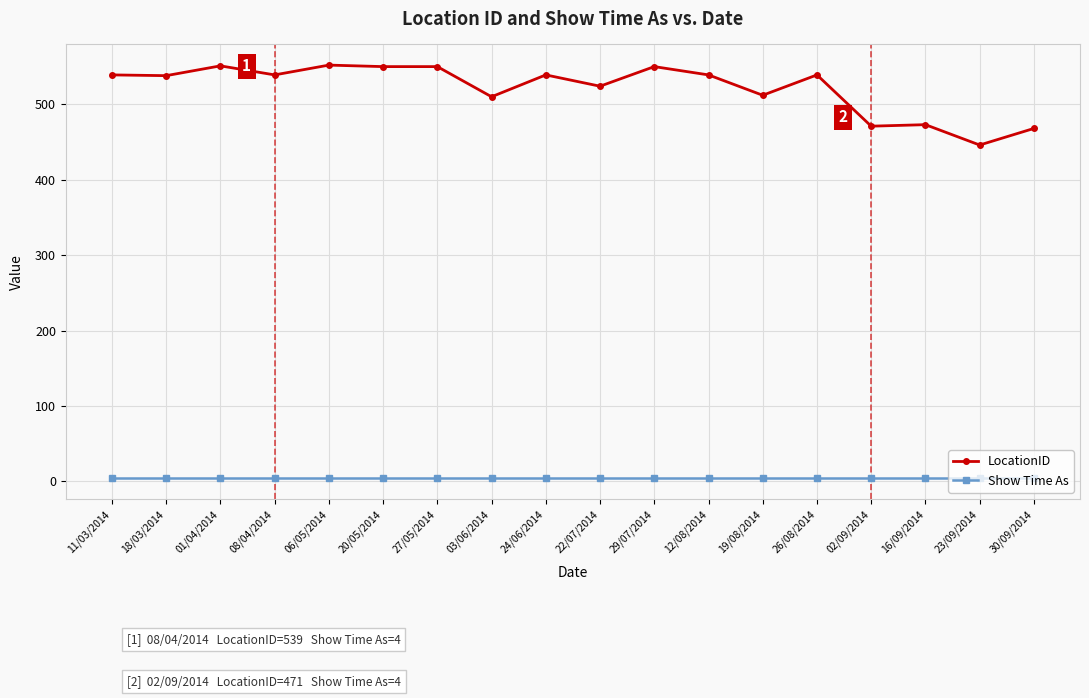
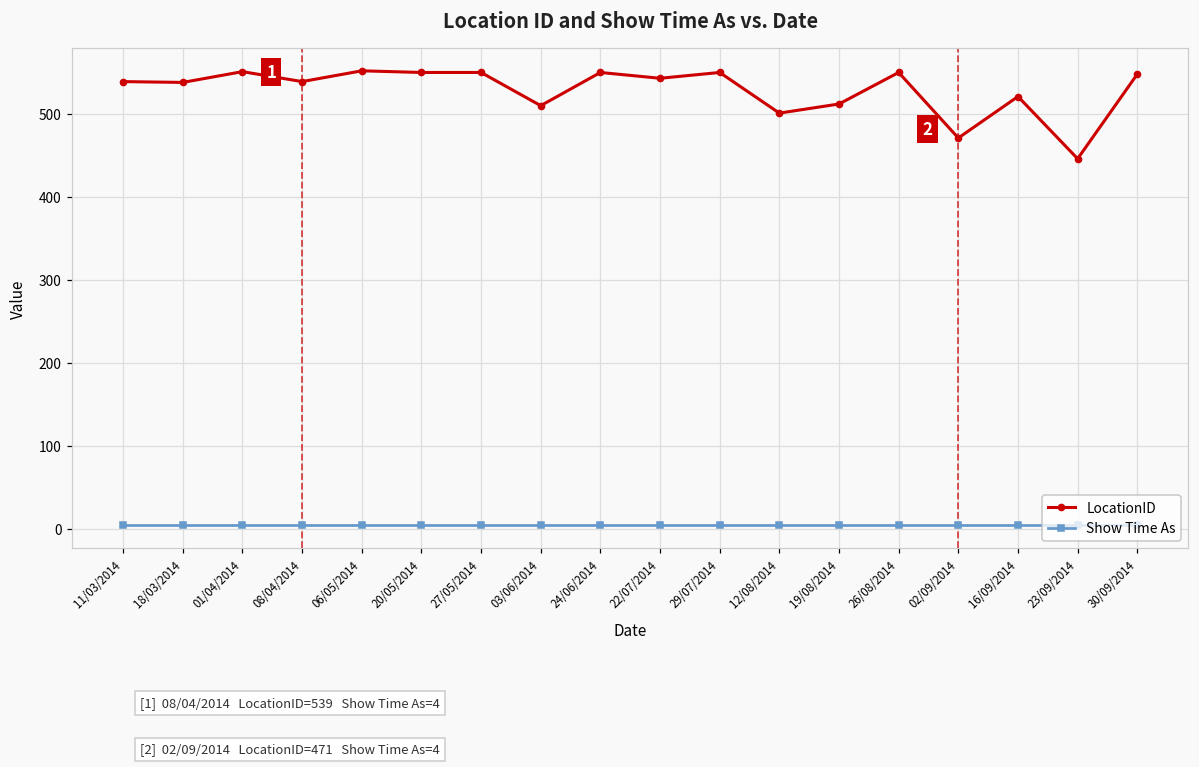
  {
    "LocationID": {
      "11/03/2014": 540,
      "18/03/2014": 540,
      "08/04/2014": 540,
      "06/05/2014": 550,
      "20/05/2014": 550,
      "27/05/2014": 550,
      "03/06/2014": 510,
-     "24/06/2014": 540,
-     "22/07/2014": 520,
+     "24/06/2014": 550,
+     "22/07/2014": 540,
      "29/07/2014": 550,
-     "12/08/2014": 540,
+     "12/08/2014": 500,
      "19/08/2014": 510,
-     "26/08/2014": 540,
-     "16/09/2014": 470,
+     "26/08/2014": 550,
+     "16/09/2014": 520,
      "23/09/2014": 450,
-     "30/09/2014": 470
+     "30/09/2014": 550
    },
    "Show Time As": {
      "11/03/2014": 0,
      "18/03/2014": 0,
      "01/04/2014": 0,
      "08/04/2014": 0,
      "06/05/2014": 0,
      "20/05/2014": 0,
      "27/05/2014": 0,
      "03/06/2014": 0,
      "24/06/2014": 0,
      "22/07/2014": 0,
      "29/07/2014": 0,
      "12/08/2014": 0,
      "19/08/2014": 0,
      "26/08/2014": 0,
      "02/09/2014": 0,
      "16/09/2014": 0
    }
  }
